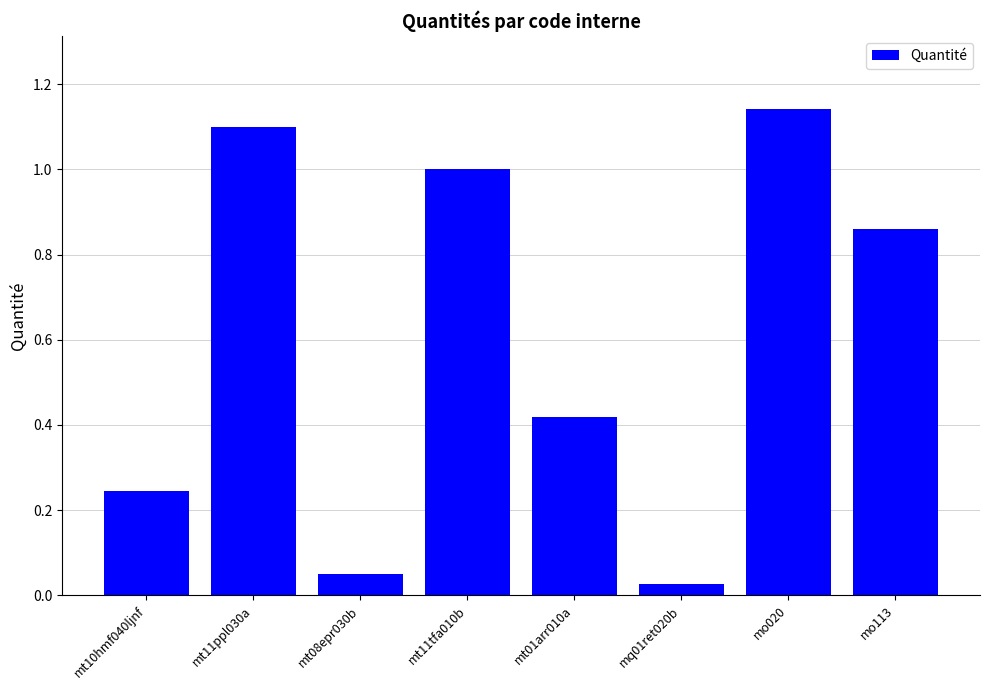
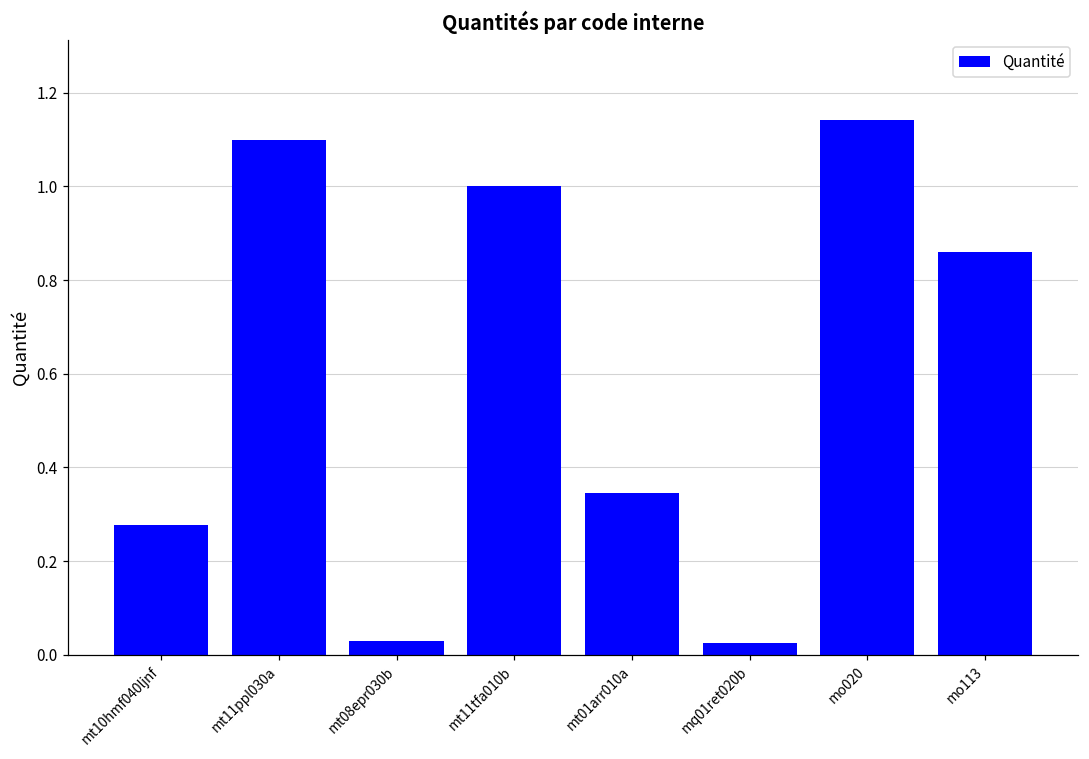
  {
-   "mt10hmf040ljnf": 0.25,
+   "mt10hmf040ljnf": 0.28,
    "mt11ppl030a": 1.10,
-   "mt08epr030b": 0.05,
+   "mt08epr030b": 0.03,
    "mt11tfa010b": 1.00,
-   "mt01arr010a": 0.42,
+   "mt01arr010a": 0.35,
    "mq01ret020b": 0.03,
    "mo020": 1.14,
    "mo113": 0.86
  }
